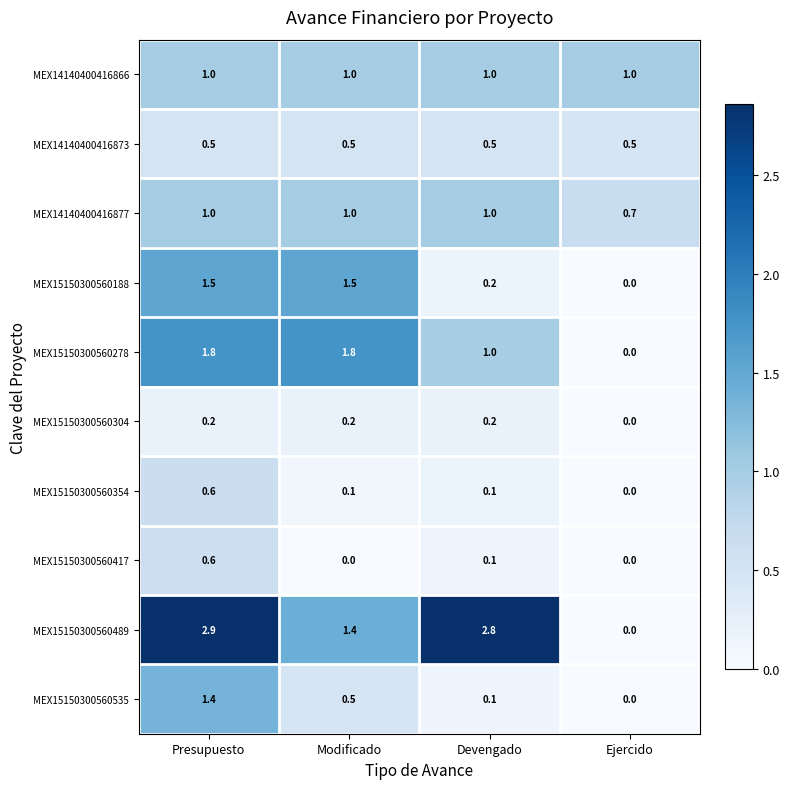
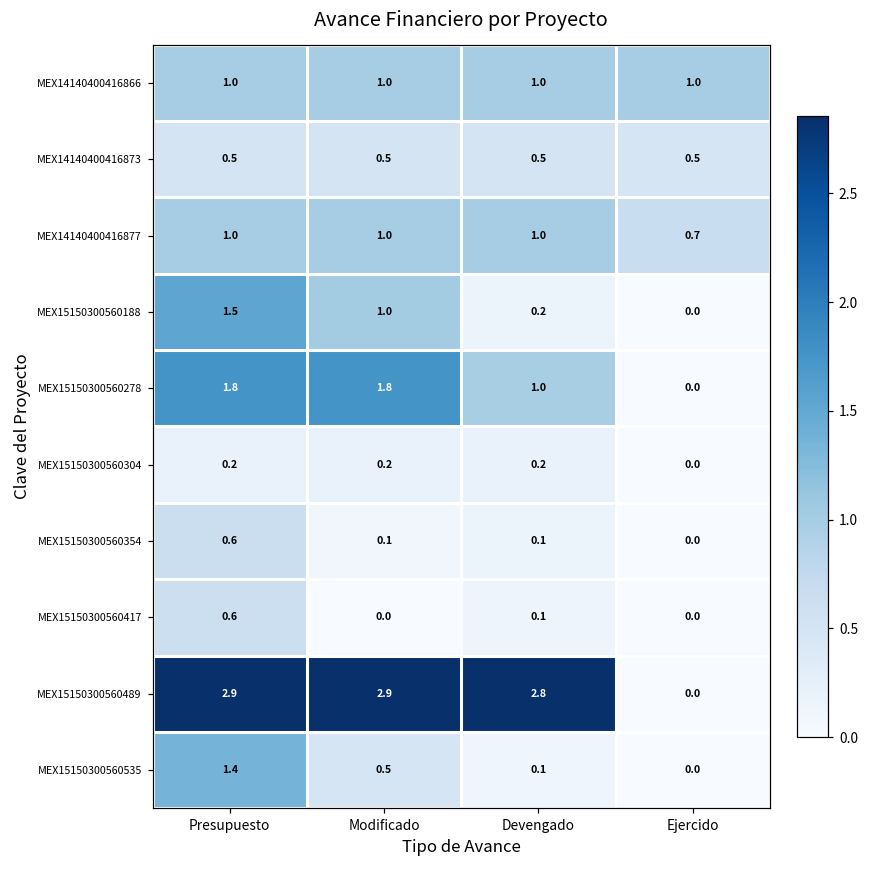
  {
    "MEX14140400416866": {
      "Presupuesto": 1.0,
      "Modificado": 1.0,
      "Devengado": 1.0,
      "Ejercido": 1.0
    },
    "MEX14140400416873": {
      "Presupuesto": 0.5,
      "Modificado": 0.5,
      "Devengado": 0.5,
      "Ejercido": 0.5
    },
    "MEX14140400416877": {
      "Presupuesto": 1.0,
      "Modificado": 1.0,
      "Devengado": 1.0,
      "Ejercido": 0.7
    },
    "MEX15150300560188": {
      "Presupuesto": 1.5,
-     "Modificado": 1.5,
+     "Modificado": 1.0,
      "Devengado": 0.2,
      "Ejercido": 0.0
    },
    "MEX15150300560278": {
      "Presupuesto": 1.8,
      "Modificado": 1.8,
      "Devengado": 1.0,
      "Ejercido": 0.0
    },
    "MEX15150300560304": {
      "Presupuesto": 0.2,
      "Modificado": 0.2,
      "Devengado": 0.2,
      "Ejercido": 0.0
    },
    "MEX15150300560354": {
      "Presupuesto": 0.6,
      "Modificado": 0.1,
      "Devengado": 0.1,
      "Ejercido": 0.0
    },
    "MEX15150300560417": {
      "Presupuesto": 0.6,
      "Modificado": 0.0,
      "Devengado": 0.1,
      "Ejercido": 0.0
    },
    "MEX15150300560489": {
      "Presupuesto": 2.9,
-     "Modificado": 1.4,
+     "Modificado": 2.9,
      "Devengado": 2.8,
      "Ejercido": 0.0
    },
    "MEX15150300560535": {
      "Presupuesto": 1.4,
      "Modificado": 0.5,
      "Devengado": 0.1,
      "Ejercido": 0.0
    }
  }
